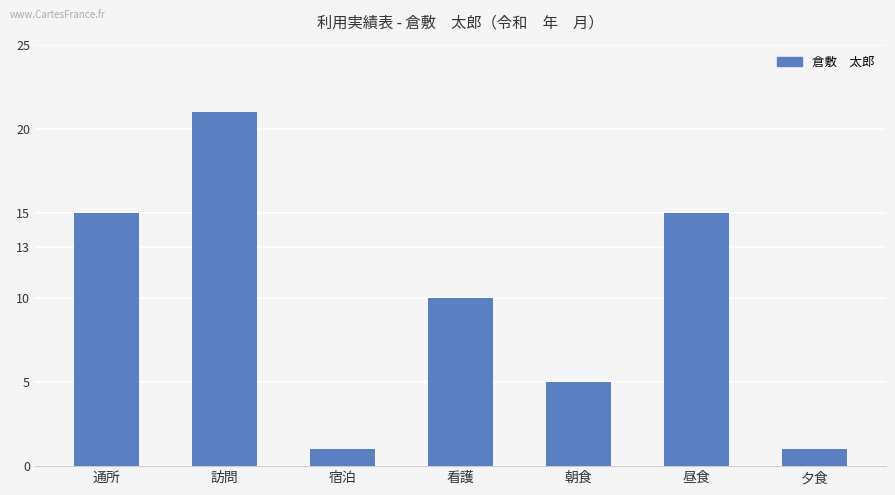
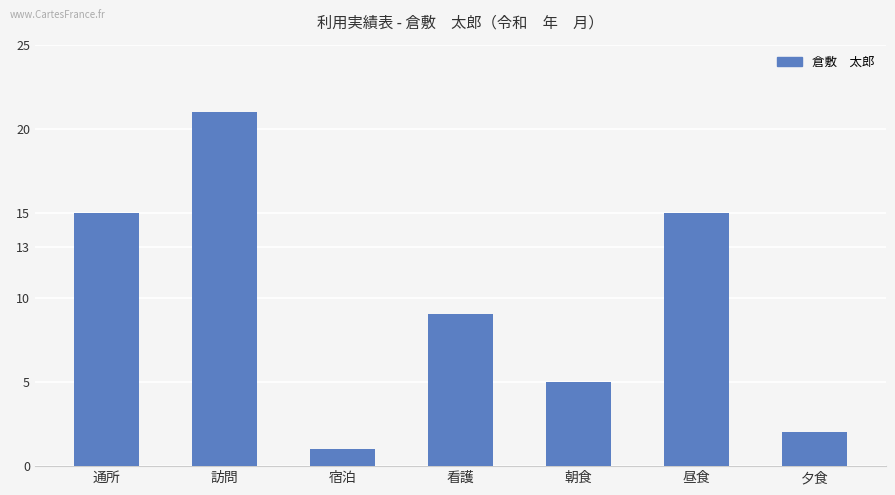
  {
    "通所": 15,
    "訪問": 21,
    "宿泊": 1,
-   "看護": 10,
+   "看護": 9,
    "朝食": 5,
    "昼食": 15,
-   "夕食": 1
+   "夕食": 2
  }
